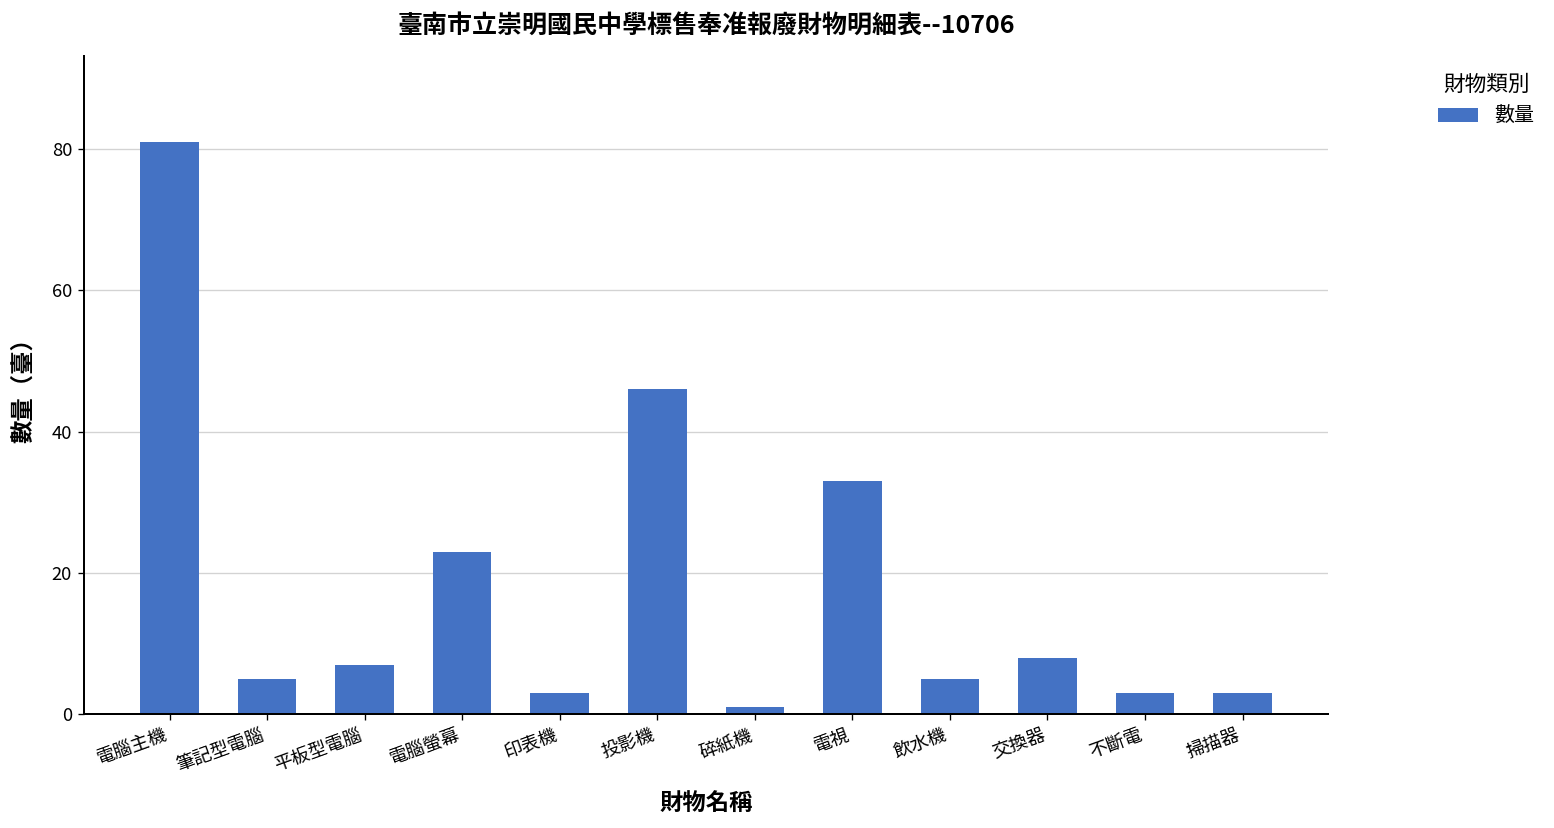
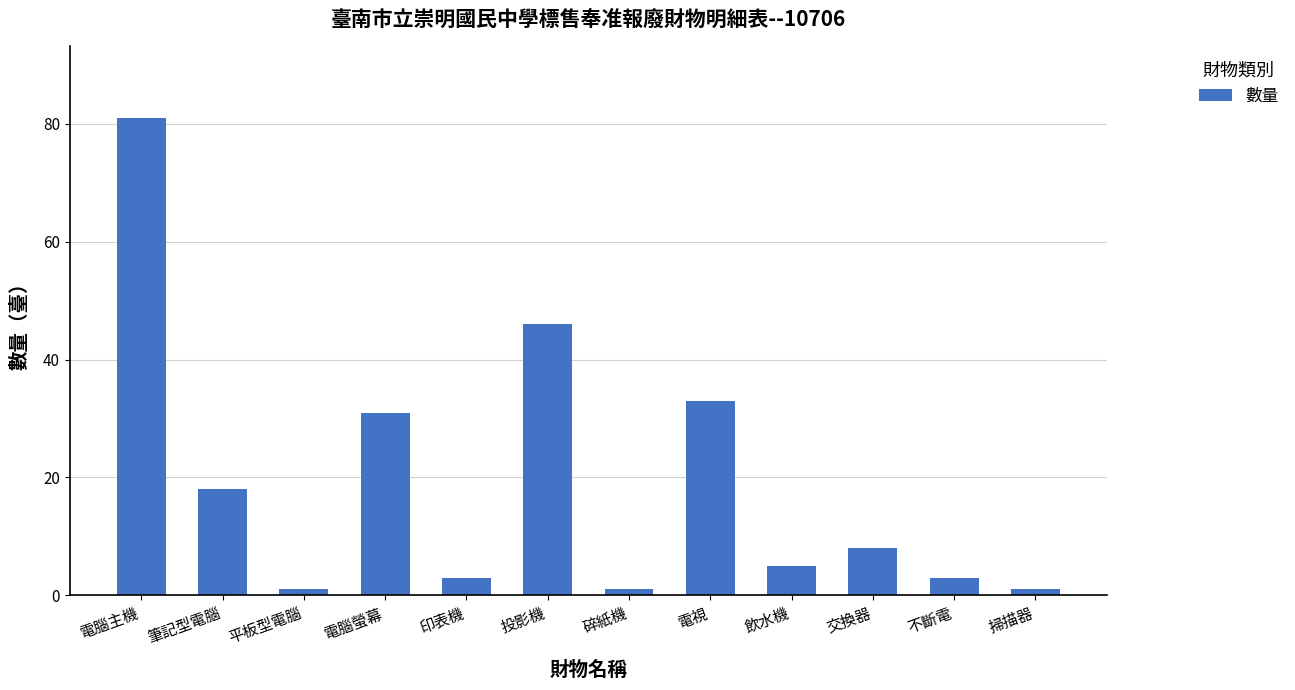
  {
    "電腦主機": 81,
-   "筆記型電腦": 5,
-   "平板型電腦": 7,
-   "電腦螢幕": 23,
+   "筆記型電腦": 18,
+   "平板型電腦": 1,
+   "電腦螢幕": 31,
    "印表機": 3,
    "投影機": 46,
    "碎紙機": 1,
    "電視": 33,
    "飲水機": 5,
    "交換器": 8,
    "不斷電": 3,
-   "掃描器": 3
+   "掃描器": 1
  }
